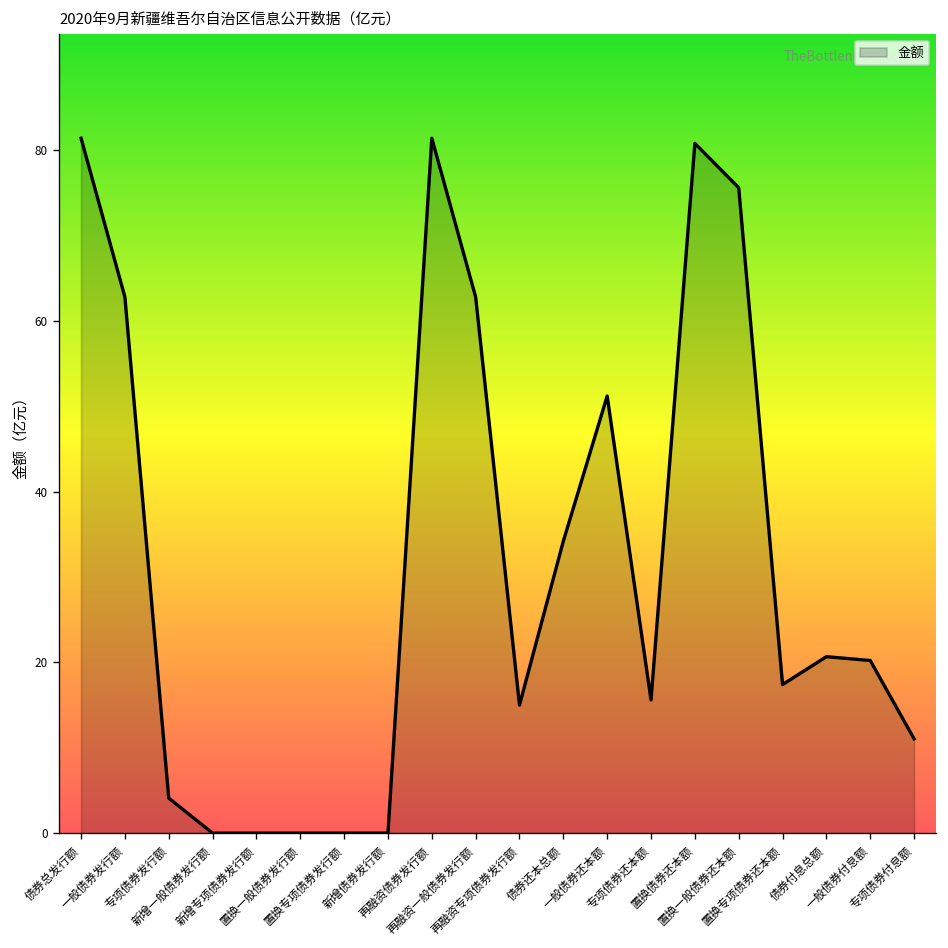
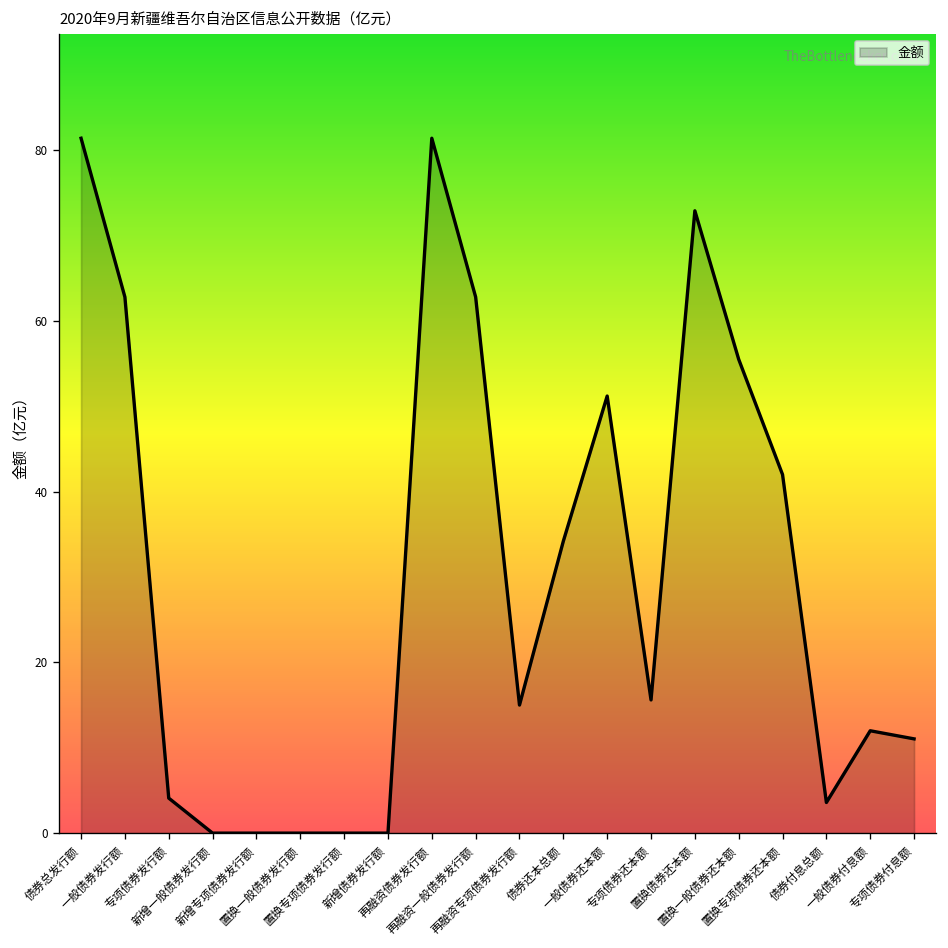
  {
    "债券总发行额": 81,
    "一般债券发行额": 63,
    "专项债券发行额": 4,
    "新增一般债券发行额": 0,
    "新增专项债券发行额": 0,
    "置换一般债券发行额": 0,
    "置换专项债券发行额": 0,
    "新增债券发行额": 0,
    "再融资债券发行额": 81,
    "再融资一般债券发行额": 63,
    "再融资专项债券发行额": 15,
    "债券还本总额": 34,
    "一般债券还本额": 51,
    "专项债券还本额": 16,
-   "置换债券还本额": 81,
-   "置换一般债券还本额": 76,
-   "置换专项债券还本额": 17,
-   "债券付息总额": 21,
-   "一般债券付息额": 20,
+   "置换债券还本额": 73,
+   "置换一般债券还本额": 56,
+   "置换专项债券还本额": 42,
+   "债券付息总额": 4,
+   "一般债券付息额": 12,
    "专项债券付息额": 11
  }
